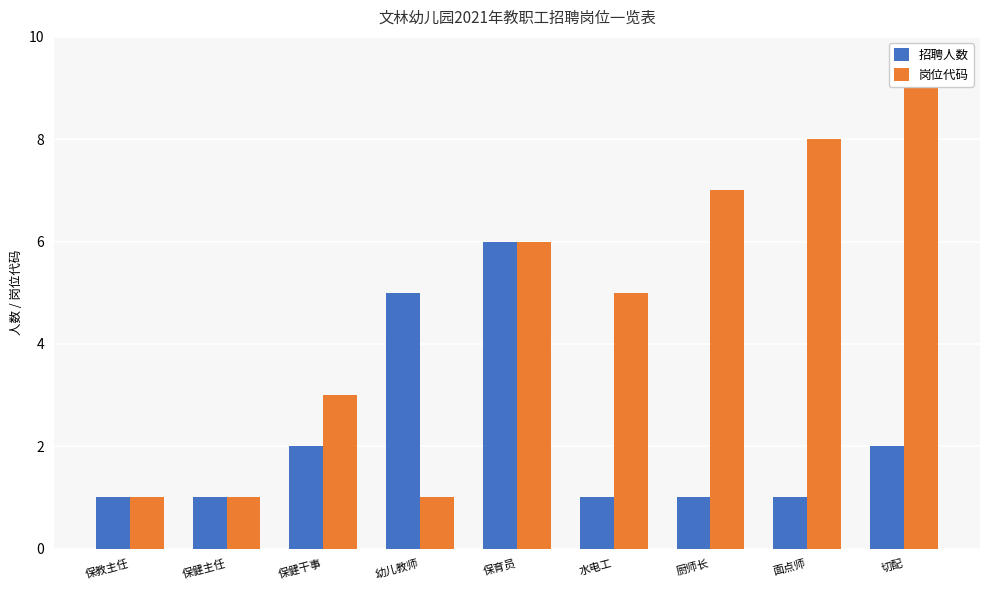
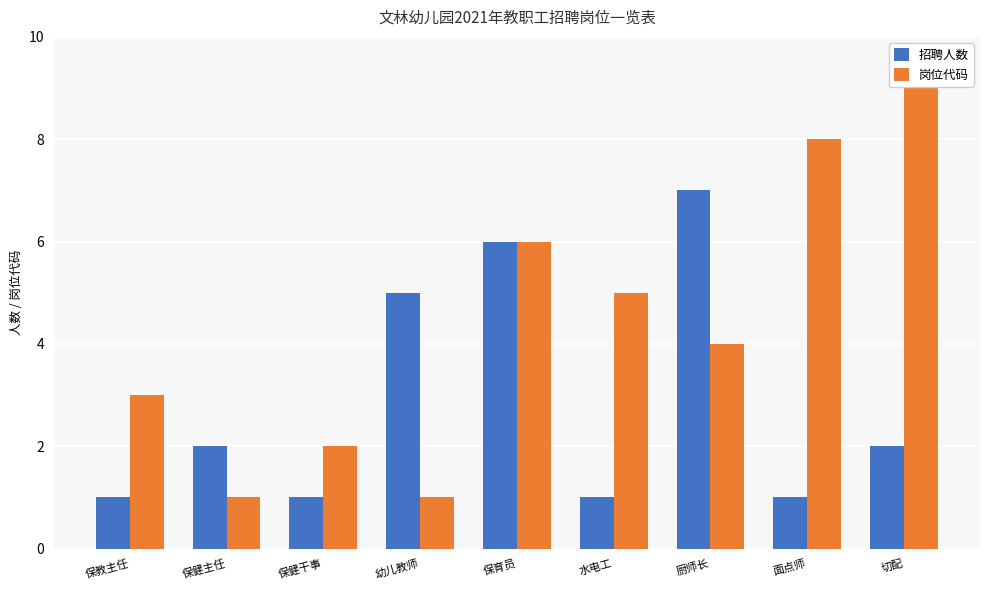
  {
    "招聘人数": {
      "保教主任": 1,
-     "保健主任": 1,
-     "保健干事": 2,
+     "保健主任": 2,
+     "保健干事": 1,
      "幼儿教师": 5,
      "保育员": 6,
      "水电工": 1,
-     "厨师长": 1,
+     "厨师长": 7,
      "面点师": 1,
      "切配": 2
    },
    "岗位代码": {
-     "保教主任": 1,
+     "保教主任": 3,
      "保健主任": 1,
-     "保健干事": 3,
+     "保健干事": 2,
      "幼儿教师": 1,
      "保育员": 6,
      "水电工": 5,
-     "厨师长": 7,
+     "厨师长": 4,
      "面点师": 8,
      "切配": 9
    }
  }
